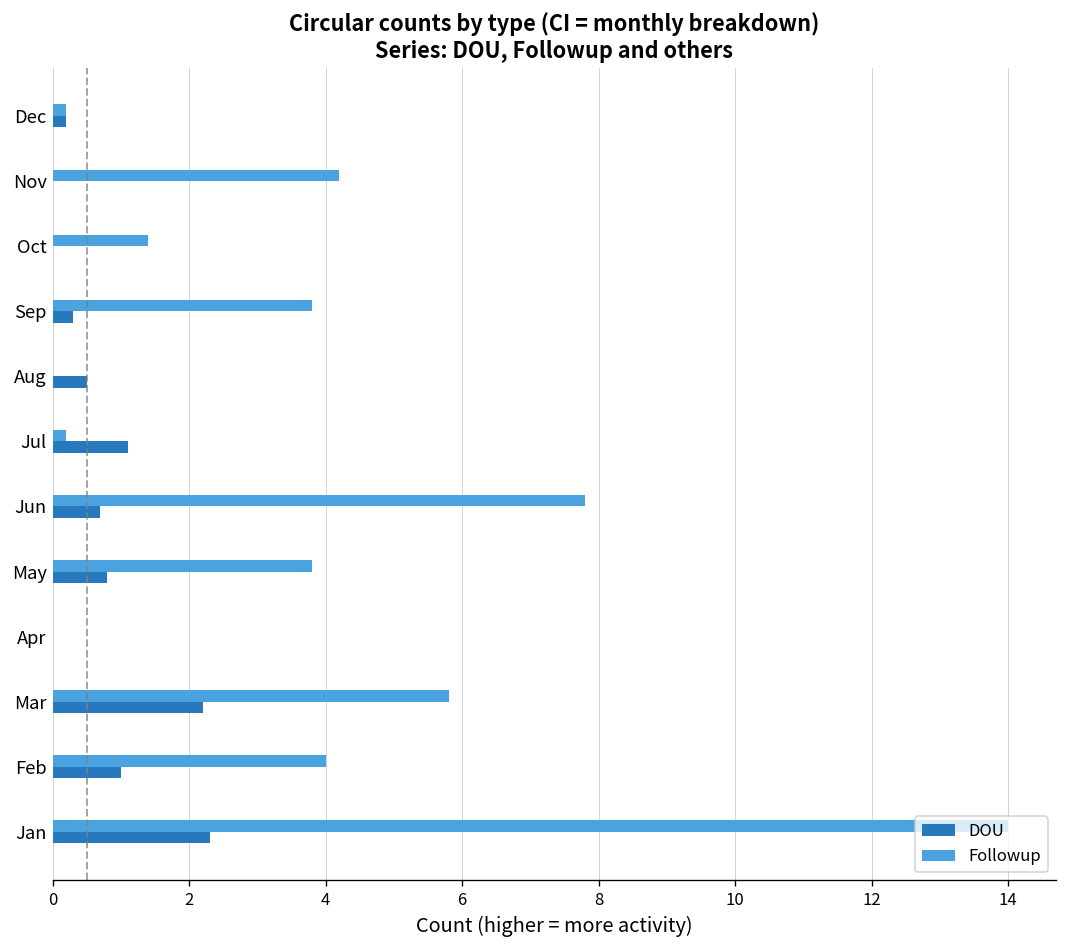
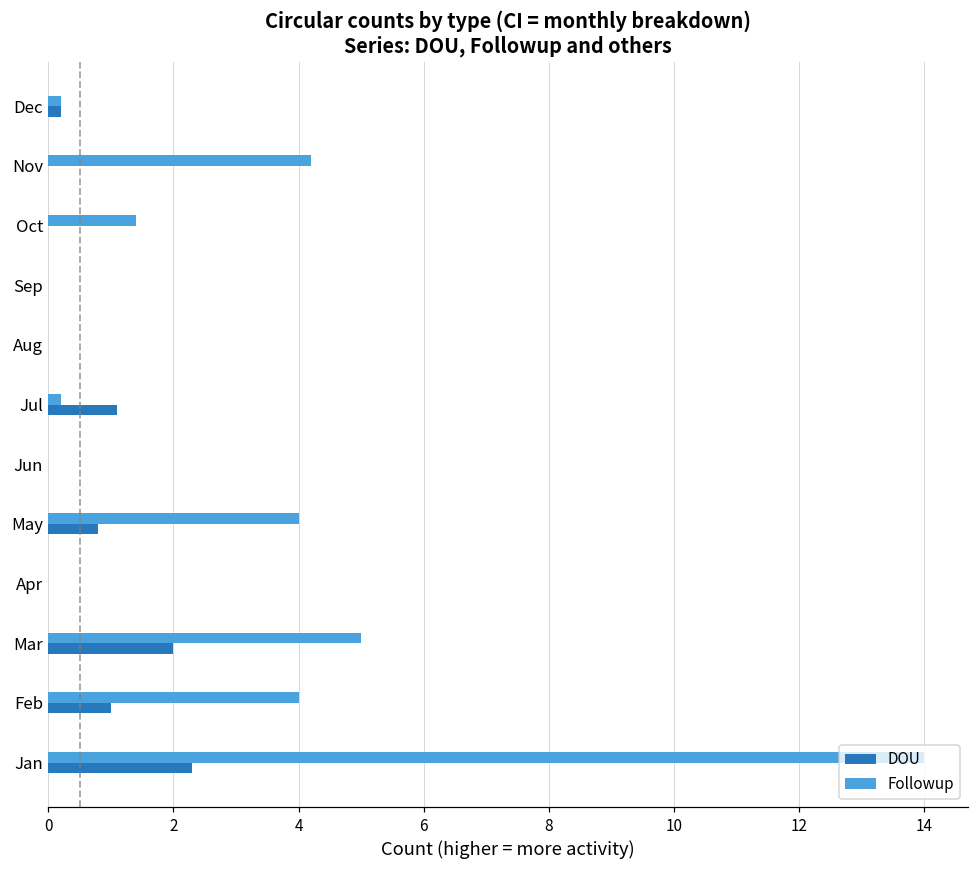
  {
    "DOU": {
      "Dec": 0.2,
      "Nov": 0.0,
      "Oct": 0.0,
-     "Sep": 0.3,
-     "Aug": 0.5,
+     "Sep": 0.0,
+     "Aug": 0.0,
      "Jul": 1.1,
-     "Jun": 0.7,
+     "Jun": 0.0,
      "May": 0.8,
      "Apr": 0.0,
-     "Mar": 2.2,
+     "Mar": 2.0,
      "Feb": 1.0,
      "Jan": 2.3
    },
    "Followup": {
      "Dec": 0.2,
      "Nov": 4.2,
      "Oct": 1.4,
-     "Sep": 3.8,
+     "Sep": 0.0,
      "Aug": 0.0,
      "Jul": 0.2,
-     "Jun": 7.8,
-     "May": 3.8,
+     "Jun": 0.0,
+     "May": 4.0,
      "Apr": 0.0,
-     "Mar": 5.8,
+     "Mar": 5.0,
      "Feb": 4.0
    }
  }
